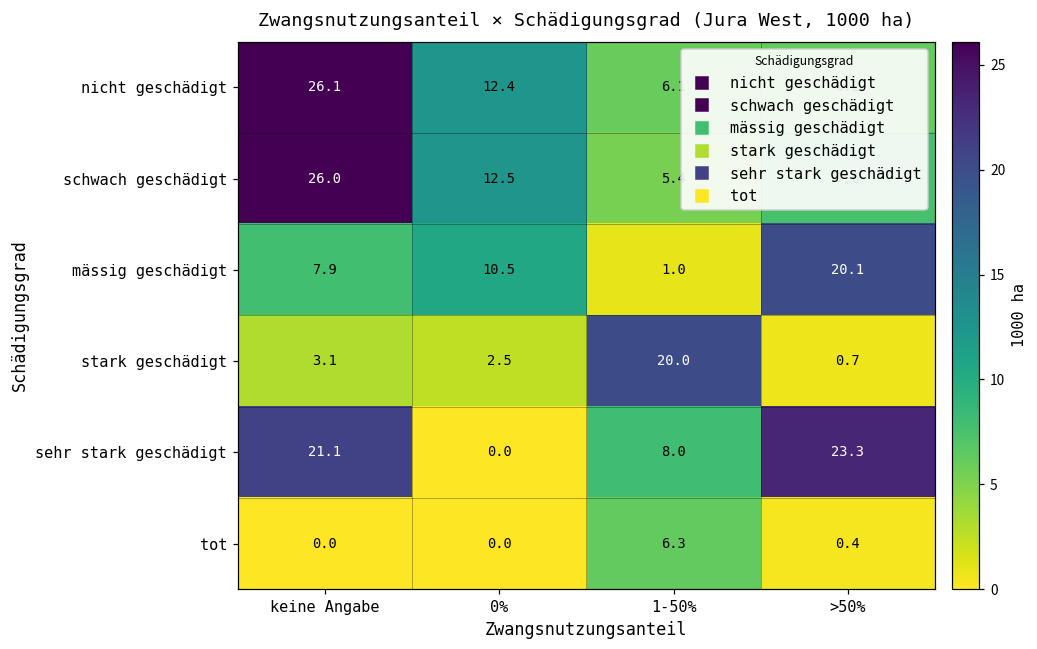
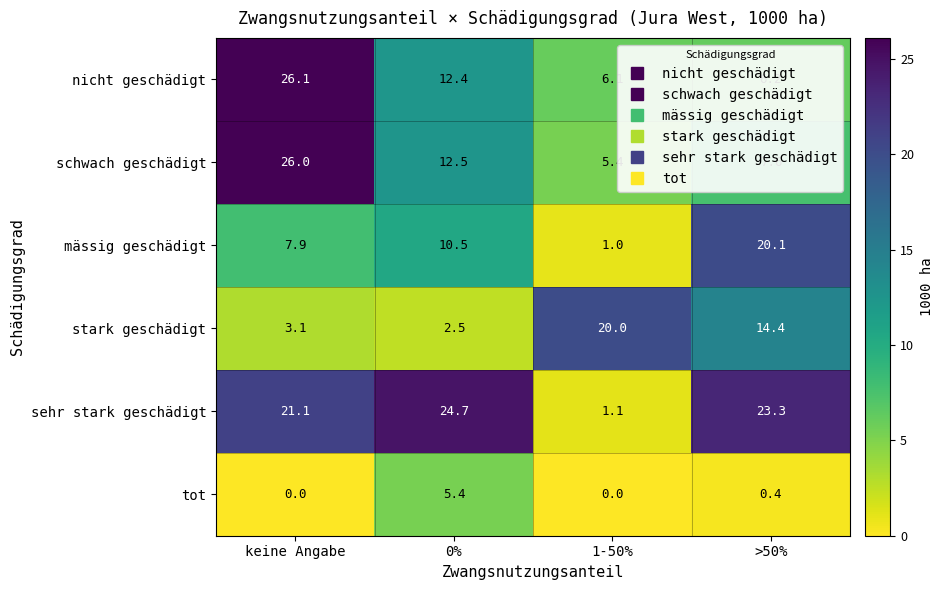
  {
    "nicht geschädigt": {
      "keine Angabe": 26.1,
      "0%": 12.4
    },
    "schwach geschädigt": {
      "keine Angabe": 26.0,
      "0%": 12.5
    },
    "mässig geschädigt": {
      "keine Angabe": 7.9,
      "0%": 10.5,
      "1-50%": 1.0,
      ">50%": 20.1
    },
    "stark geschädigt": {
      "keine Angabe": 3.1,
      "0%": 2.5,
      "1-50%": 20.0,
-     ">50%": 0.7
+     ">50%": 14.4
    },
    "sehr stark geschädigt": {
      "keine Angabe": 21.1,
-     "0%": 0.0,
-     "1-50%": 8.0,
+     "0%": 24.7,
+     "1-50%": 1.1,
      ">50%": 23.3
    },
    "tot": {
      "keine Angabe": 0.0,
-     "0%": 0.0,
-     "1-50%": 6.3,
+     "0%": 5.4,
+     "1-50%": 0.0,
      ">50%": 0.4
    }
  }
